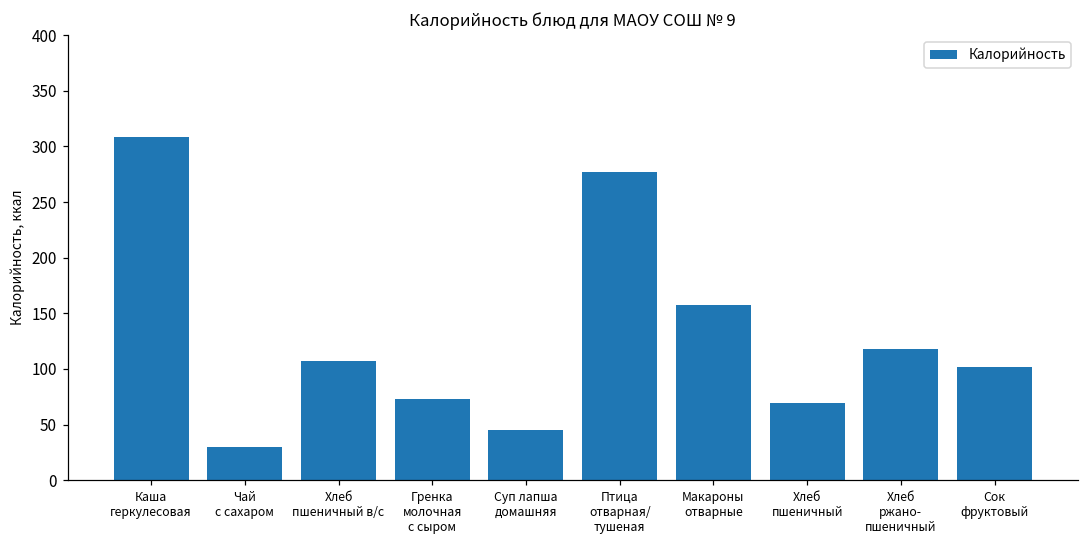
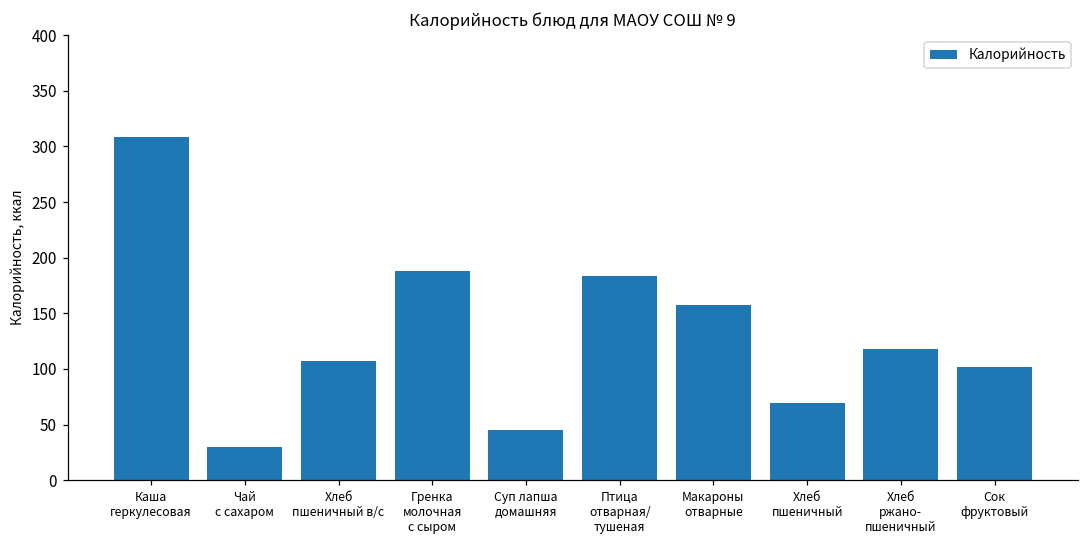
  {
    "Каша геркулесовая": 309,
    "Чай с сахаром": 30,
    "Хлеб пшеничный в/с": 107,
-   "Гренка молочная с сыром": 73,
+   "Гренка молочная с сыром": 188,
    "Суп лапша домашняя": 45,
-   "Птица отварная/ тушеная": 277,
+   "Птица отварная/ тушеная": 183,
    "Макароны отварные": 157,
    "Хлеб пшеничный": 69,
    "Хлеб ржано- пшеничный": 118,
    "Сок фруктовый": 101
  }
